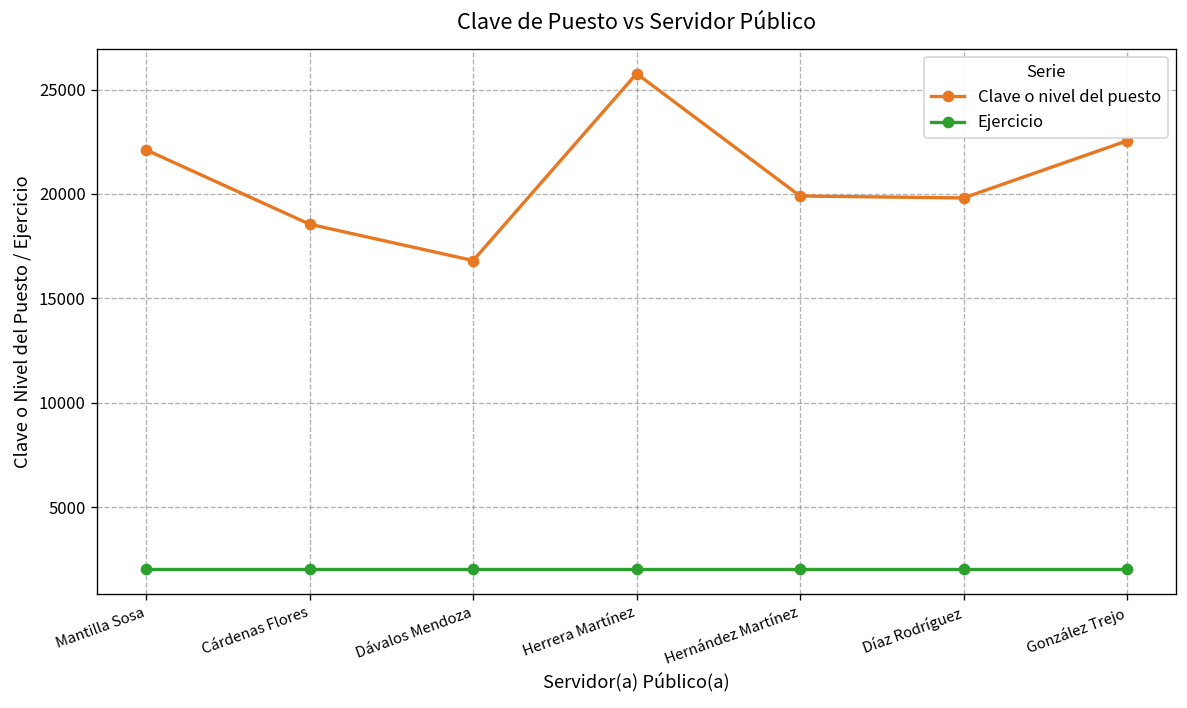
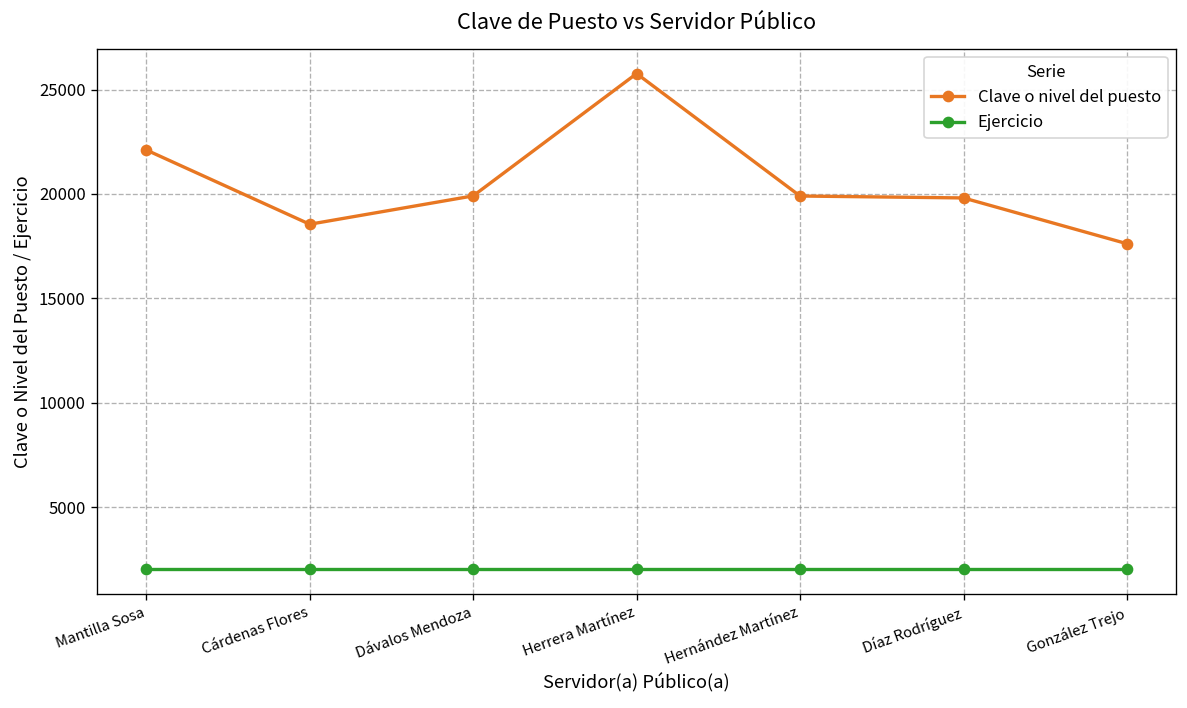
  {
    "Clave o nivel del puesto": {
      "Mantilla Sosa": 22100,
      "Cárdenas Flores": 18500,
-     "Dávalos Mendoza": 16800,
+     "Dávalos Mendoza": 19900,
      "Herrera Martínez": 25800,
      "Hernández Martínez": 19900,
      "Díaz Rodríguez": 19800,
-     "González Trejo": 22500
+     "González Trejo": 17600
    },
    "Ejercicio": {
      "Mantilla Sosa": 2000,
      "Cárdenas Flores": 2000,
      "Dávalos Mendoza": 2000,
      "Herrera Martínez": 2000,
      "Hernández Martínez": 2000,
      "Díaz Rodríguez": 2000,
      "González Trejo": 2000
    }
  }
